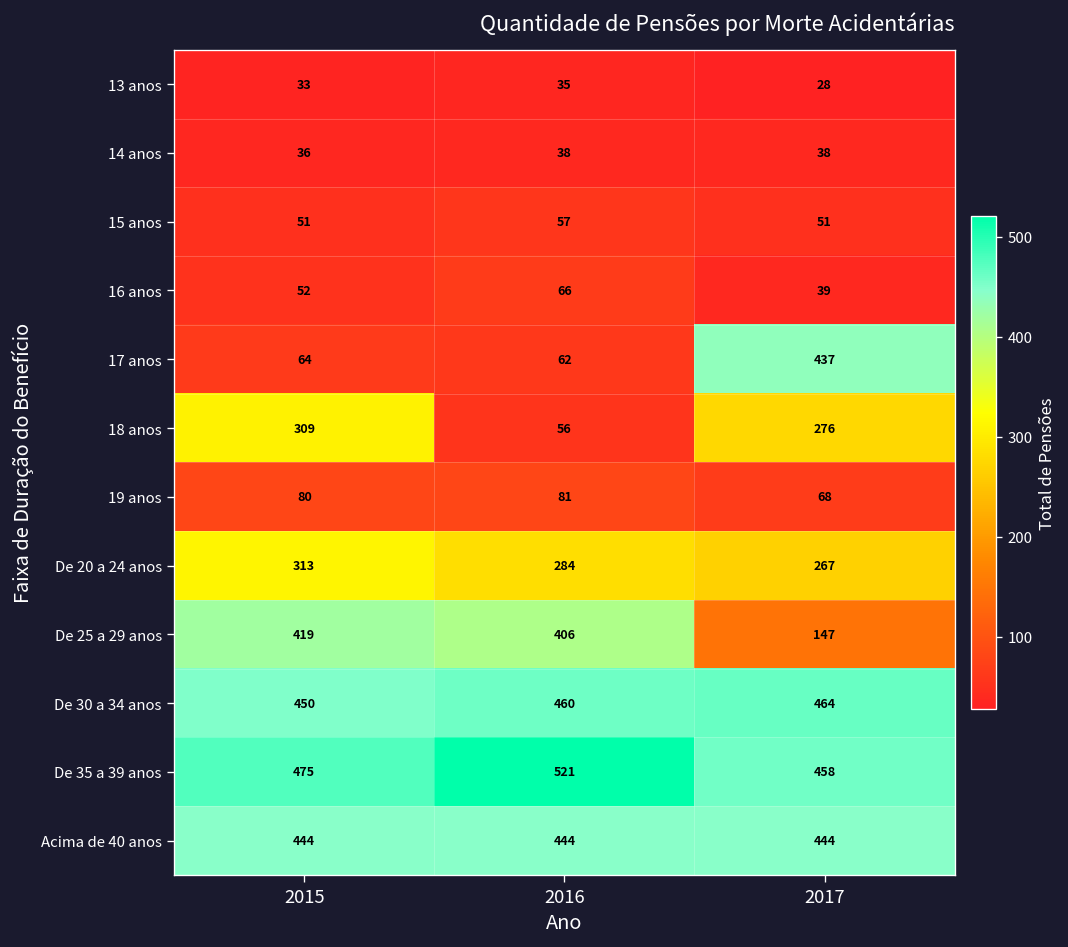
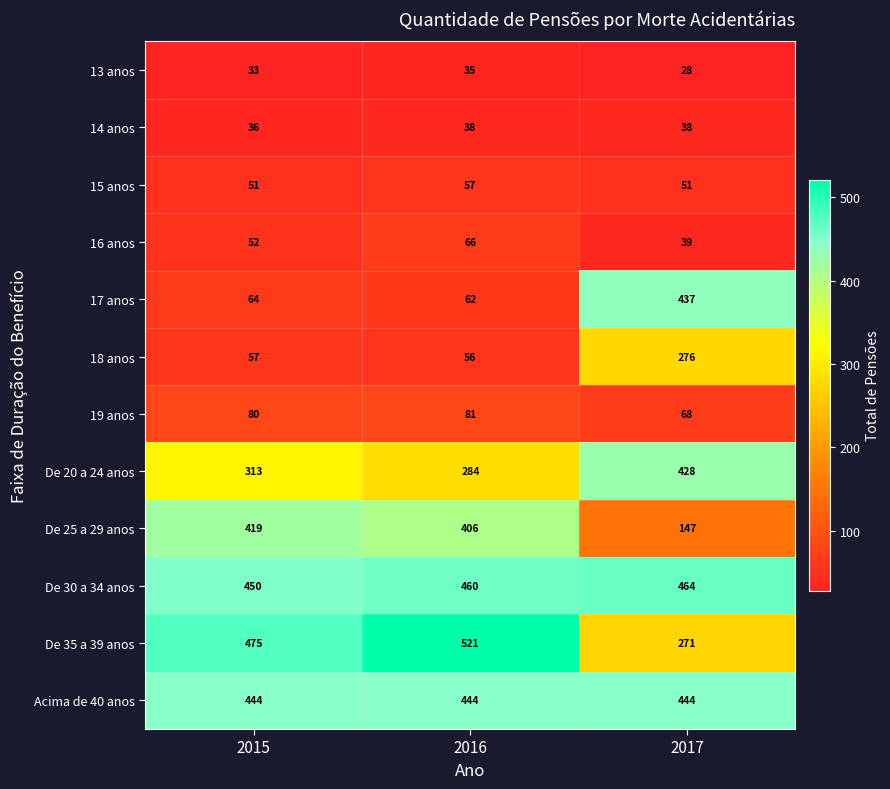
  {
    "13 anos": {
      "2015": 33,
      "2016": 35,
      "2017": 28
    },
    "14 anos": {
      "2015": 36,
      "2016": 38,
      "2017": 38
    },
    "15 anos": {
      "2015": 51,
      "2016": 57,
      "2017": 51
    },
    "16 anos": {
      "2015": 52,
      "2016": 66,
      "2017": 39
    },
    "17 anos": {
      "2015": 64,
      "2016": 62,
      "2017": 437
    },
    "18 anos": {
-     "2015": 309,
+     "2015": 57,
      "2016": 56,
      "2017": 276
    },
    "19 anos": {
      "2015": 80,
      "2016": 81,
      "2017": 68
    },
    "De 20 a 24 anos": {
      "2015": 313,
      "2016": 284,
-     "2017": 267
+     "2017": 428
    },
    "De 25 a 29 anos": {
      "2015": 419,
      "2016": 406,
      "2017": 147
    },
    "De 30 a 34 anos": {
      "2015": 450,
      "2016": 460,
      "2017": 464
    },
    "De 35 a 39 anos": {
      "2015": 475,
      "2016": 521,
-     "2017": 458
+     "2017": 271
    },
    "Acima de 40 anos": {
      "2015": 444,
      "2016": 444,
      "2017": 444
    }
  }
